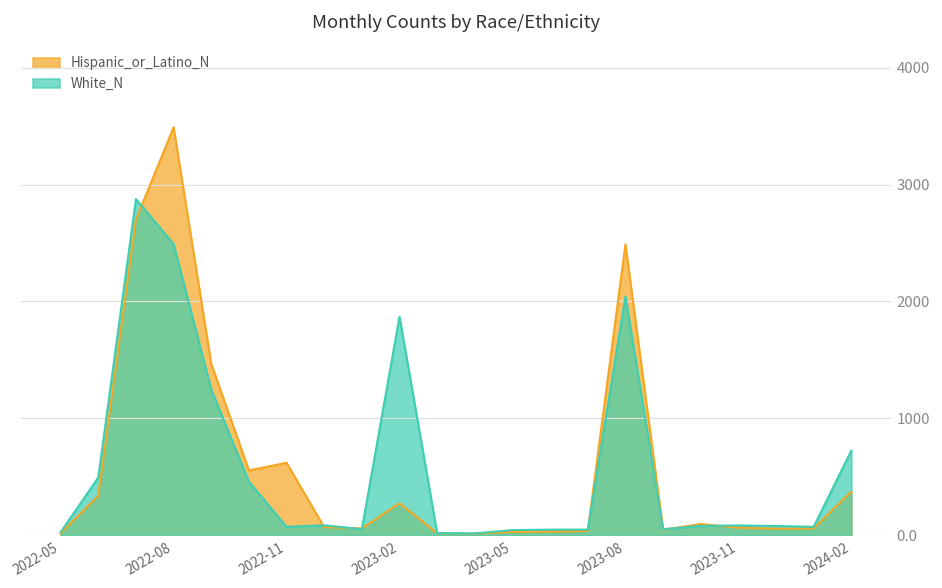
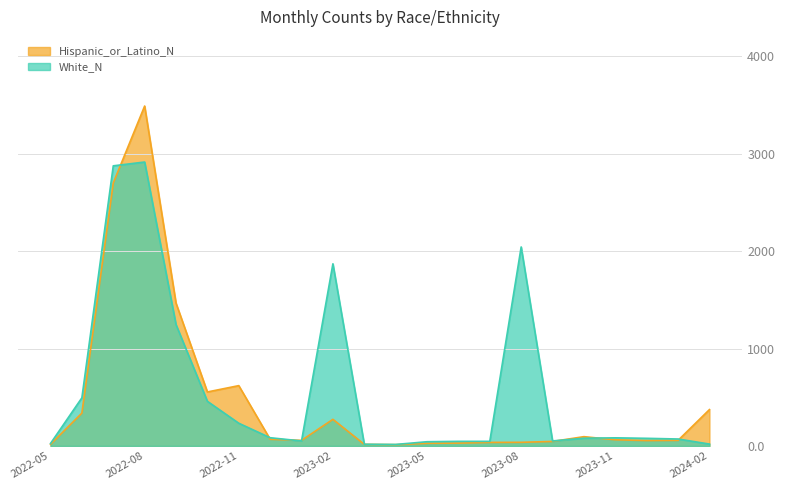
  {
    "Hispanic_or_Latino_N": {
      "2022-08": 3500,
      "2022-11": 600,
      "2023-02": 300,
-     "2023-08": 2500,
+     "2023-08": 0,
      "2024-02": 400
    },
    "White_N": {
-     "2022-08": 2500,
-     "2022-11": 100,
+     "2022-08": 2900,
+     "2022-11": 200,
      "2023-02": 1900,
      "2023-08": 2000,
-     "2024-02": 700
+     "2024-02": 0
    }
  }
